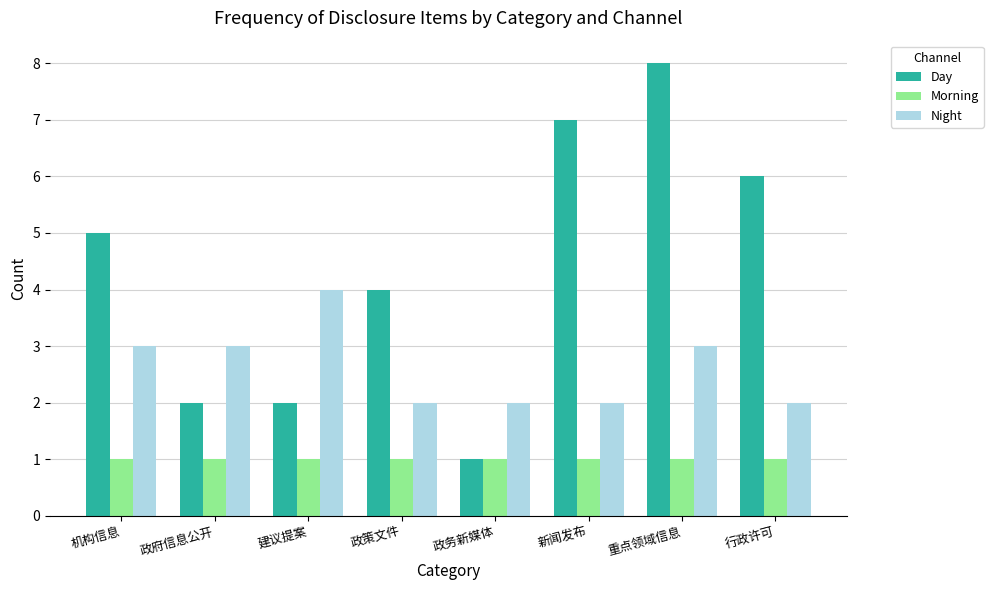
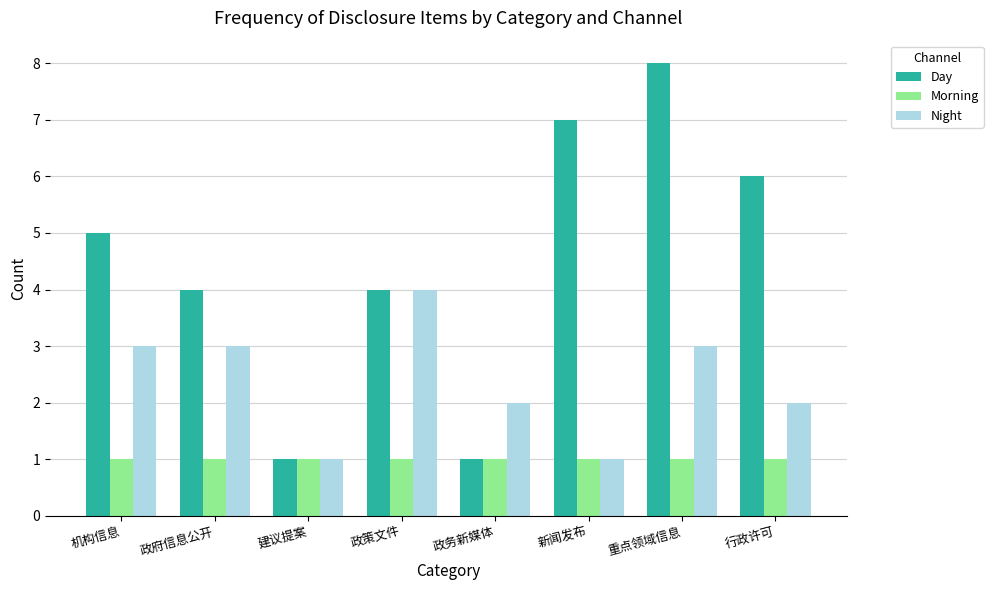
  {
    "Day": {
      "机构信息": 5,
-     "政府信息公开": 2,
-     "建议提案": 2,
+     "政府信息公开": 4,
+     "建议提案": 1,
      "政策文件": 4,
      "政务新媒体": 1,
      "新闻发布": 7,
      "重点领域信息": 8,
      "行政许可": 6
    },
    "Morning": {
      "机构信息": 1,
      "政府信息公开": 1,
      "建议提案": 1,
      "政策文件": 1,
      "政务新媒体": 1,
      "新闻发布": 1,
      "重点领域信息": 1,
      "行政许可": 1
    },
    "Night": {
      "机构信息": 3,
      "政府信息公开": 3,
-     "建议提案": 4,
-     "政策文件": 2,
+     "建议提案": 1,
+     "政策文件": 4,
      "政务新媒体": 2,
-     "新闻发布": 2,
+     "新闻发布": 1,
      "重点领域信息": 3,
      "行政许可": 2
    }
  }
